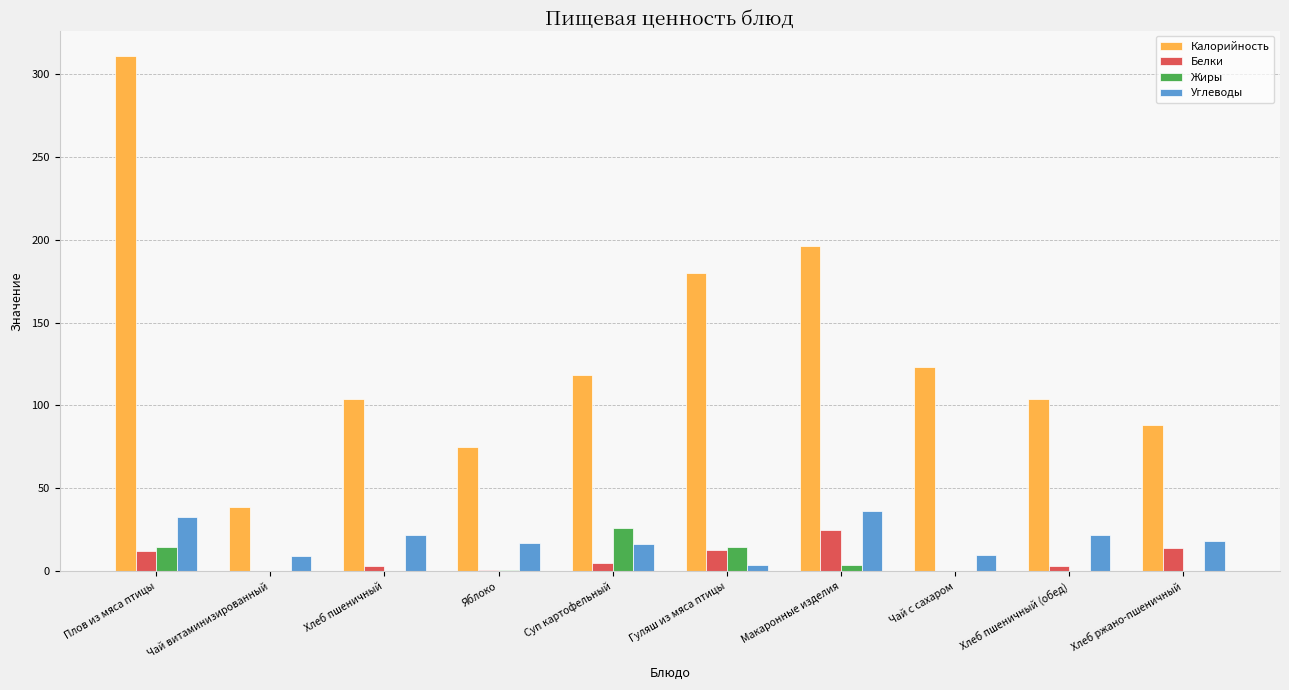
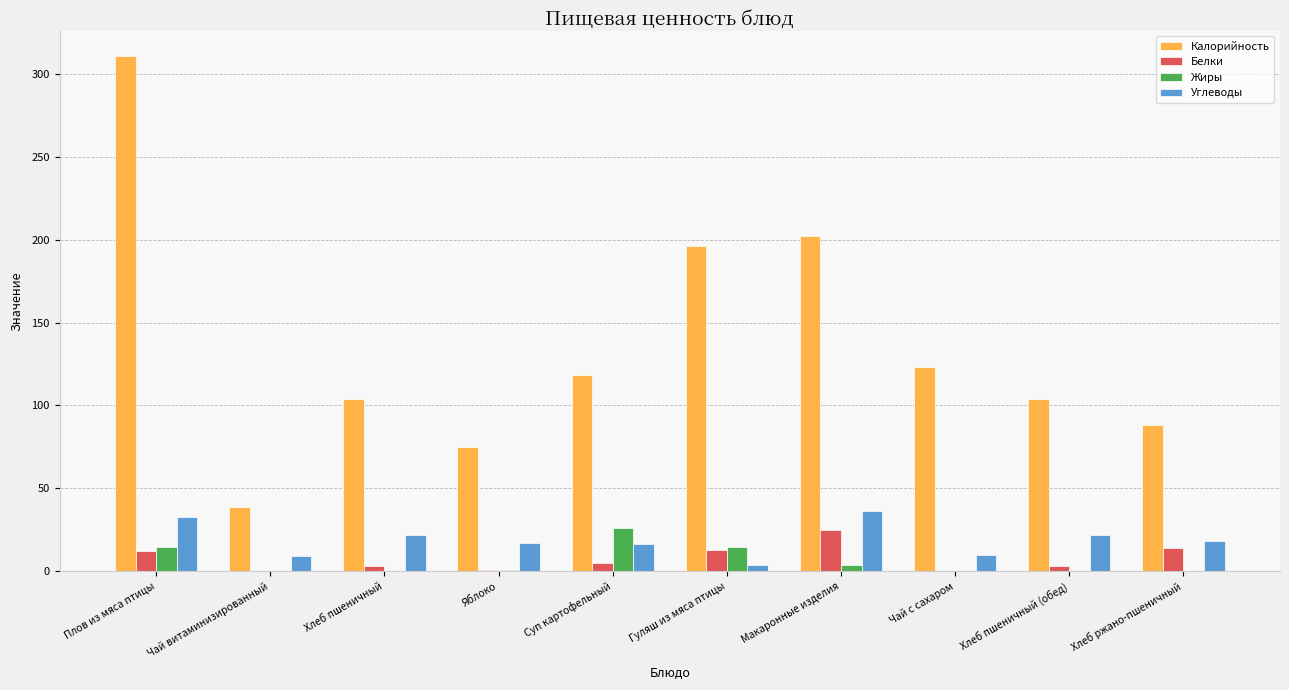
  {
    "Калорийность": {
      "Плов из мяса птицы": 311,
      "Чай витаминизированный": 39,
      "Хлеб пшеничный": 104,
      "Яблоко": 75,
      "Суп картофельный": 118,
-     "Гуляш из мяса птицы": 180,
-     "Макаронные изделия": 196,
+     "Гуляш из мяса птицы": 196,
+     "Макаронные изделия": 202,
      "Чай с сахаром": 123,
      "Хлеб пшеничный (обед)": 104,
      "Хлеб ржано-пшеничный": 88
    },
    "Белки": {
      "Плов из мяса птицы": 12,
      "Чай витаминизированный": 0,
      "Хлеб пшеничный": 3,
      "Суп картофельный": 5,
      "Гуляш из мяса птицы": 13,
      "Макаронные изделия": 25,
      "Чай с сахаром": 0,
      "Хлеб пшеничный (обед)": 3,
      "Хлеб ржано-пшеничный": 14
    },
    "Жиры": {
      "Плов из мяса птицы": 14,
      "Чай витаминизированный": 0,
      "Суп картофельный": 26,
      "Гуляш из мяса птицы": 15,
      "Макаронные изделия": 4,
      "Чай с сахаром": 0
    },
    "Углеводы": {
      "Плов из мяса птицы": 33,
      "Чай витаминизированный": 9,
      "Хлеб пшеничный": 22,
      "Яблоко": 17,
      "Суп картофельный": 16,
      "Гуляш из мяса птицы": 4,
      "Макаронные изделия": 36,
      "Чай с сахаром": 10,
      "Хлеб пшеничный (обед)": 22,
      "Хлеб ржано-пшеничный": 18
    }
  }
